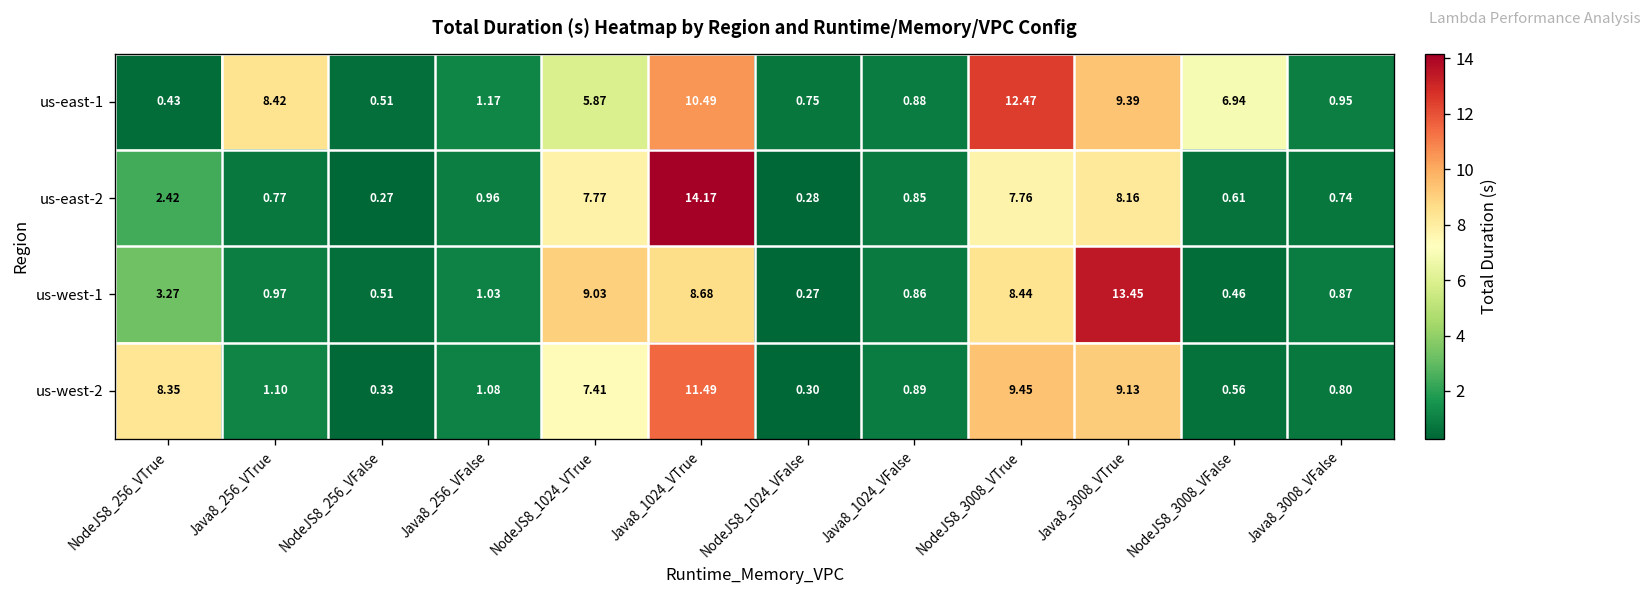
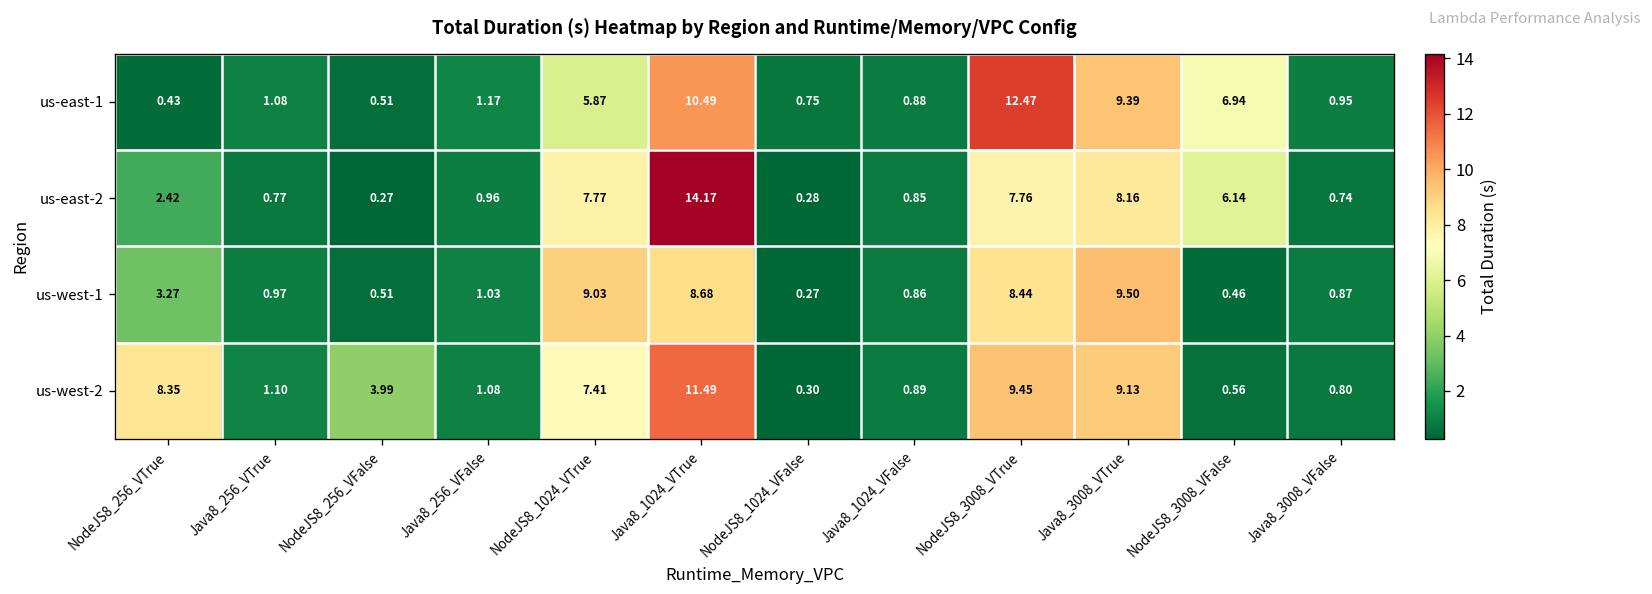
  {
    "us-east-1": {
      "NodeJS8_256_VTrue": 0.43,
-     "Java8_256_VTrue": 8.42,
+     "Java8_256_VTrue": 1.08,
      "NodeJS8_256_VFalse": 0.51,
      "Java8_256_VFalse": 1.17,
      "NodeJS8_1024_VTrue": 5.87,
      "Java8_1024_VTrue": 10.49,
      "NodeJS8_1024_VFalse": 0.75,
      "Java8_1024_VFalse": 0.88,
      "NodeJS8_3008_VTrue": 12.47,
      "Java8_3008_VTrue": 9.39,
      "NodeJS8_3008_VFalse": 6.94,
      "Java8_3008_VFalse": 0.95
    },
    "us-east-2": {
      "NodeJS8_256_VTrue": 2.42,
      "Java8_256_VTrue": 0.77,
      "NodeJS8_256_VFalse": 0.27,
      "Java8_256_VFalse": 0.96,
      "NodeJS8_1024_VTrue": 7.77,
      "Java8_1024_VTrue": 14.17,
      "NodeJS8_1024_VFalse": 0.28,
      "Java8_1024_VFalse": 0.85,
      "NodeJS8_3008_VTrue": 7.76,
      "Java8_3008_VTrue": 8.16,
-     "NodeJS8_3008_VFalse": 0.61,
+     "NodeJS8_3008_VFalse": 6.14,
      "Java8_3008_VFalse": 0.74
    },
    "us-west-1": {
      "NodeJS8_256_VTrue": 3.27,
      "Java8_256_VTrue": 0.97,
      "NodeJS8_256_VFalse": 0.51,
      "Java8_256_VFalse": 1.03,
      "NodeJS8_1024_VTrue": 9.03,
      "Java8_1024_VTrue": 8.68,
      "NodeJS8_1024_VFalse": 0.27,
      "Java8_1024_VFalse": 0.86,
      "NodeJS8_3008_VTrue": 8.44,
-     "Java8_3008_VTrue": 13.45,
+     "Java8_3008_VTrue": 9.50,
      "NodeJS8_3008_VFalse": 0.46,
      "Java8_3008_VFalse": 0.87
    },
    "us-west-2": {
      "NodeJS8_256_VTrue": 8.35,
      "Java8_256_VTrue": 1.10,
-     "NodeJS8_256_VFalse": 0.33,
+     "NodeJS8_256_VFalse": 3.99,
      "Java8_256_VFalse": 1.08,
      "NodeJS8_1024_VTrue": 7.41,
      "Java8_1024_VTrue": 11.49,
      "NodeJS8_1024_VFalse": 0.30,
      "Java8_1024_VFalse": 0.89,
      "NodeJS8_3008_VTrue": 9.45,
      "Java8_3008_VTrue": 9.13,
      "NodeJS8_3008_VFalse": 0.56,
      "Java8_3008_VFalse": 0.80
    }
  }
